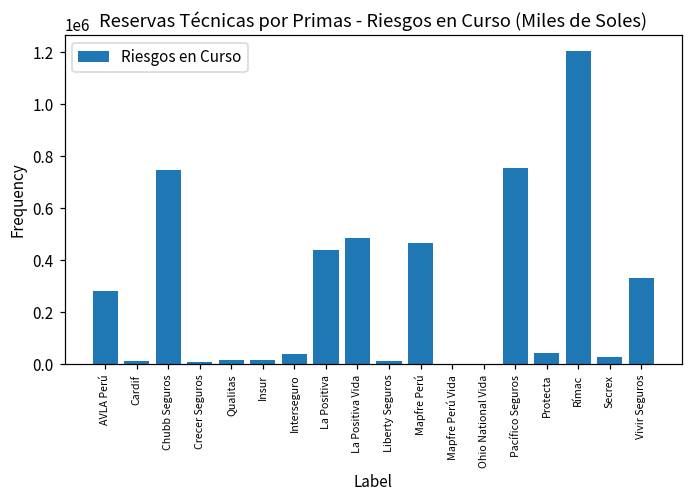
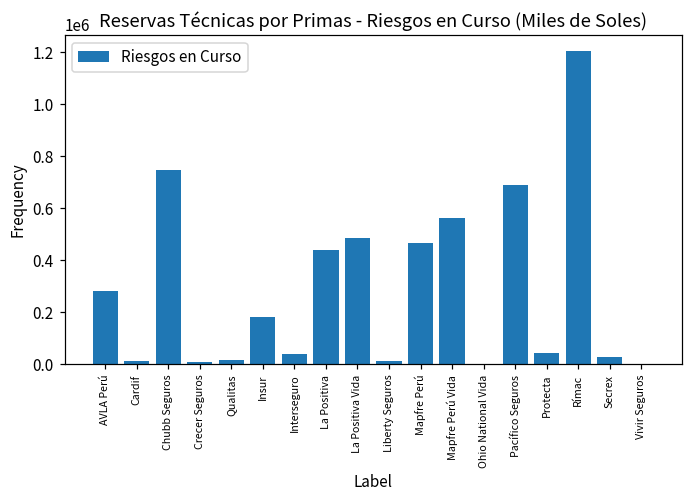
  {
    "AVLA Perú": 280000,
    "Cardif": 10000,
    "Chubb Seguros": 750000,
    "Qualitas": 10000,
-   "Insur": 20000,
+   "Insur": 180000,
    "Interseguro": 40000,
    "La Positiva": 440000,
    "La Positiva Vida": 480000,
    "Mapfre Perú": 460000,
-   "Mapfre Perú Vida": 0,
+   "Mapfre Perú Vida": 560000,
    "Ohio National Vida": 0,
-   "Pacífico Seguros": 750000,
+   "Pacífico Seguros": 690000,
    "Protecta": 40000,
    "Rímac": 1200000,
    "Secrex": 30000,
-   "Vivir Seguros": 330000
+   "Vivir Seguros": 0
  }
